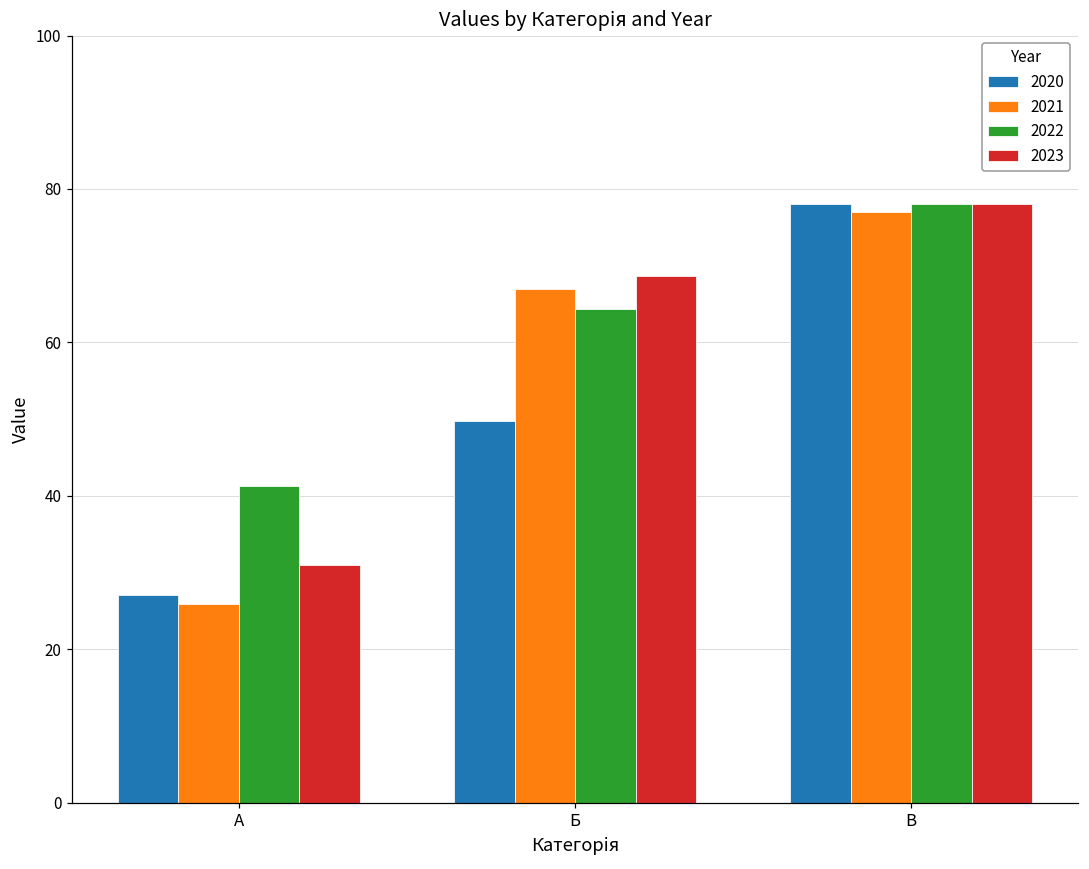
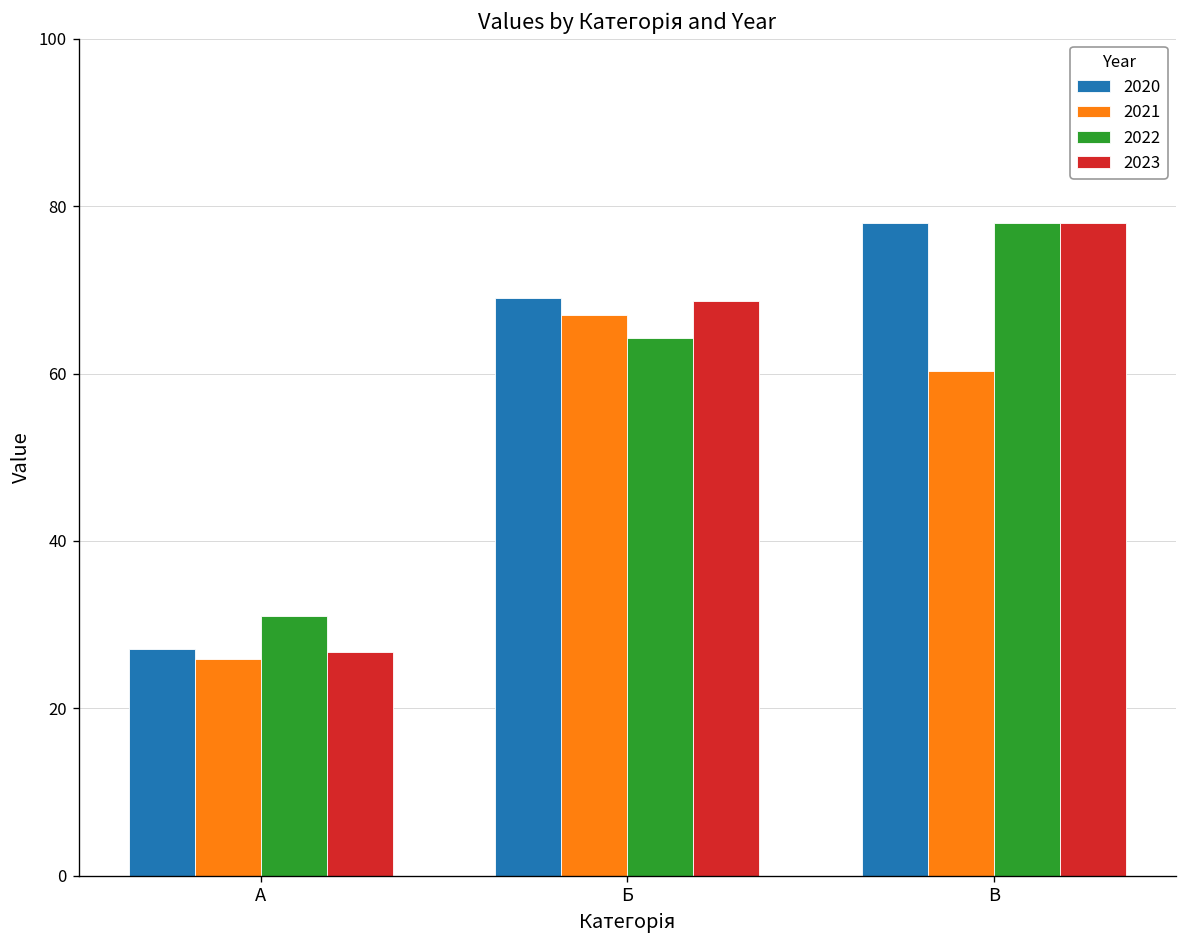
  {
    "2020": {
      "А": 27,
-     "Б": 50,
+     "Б": 69,
      "В": 78
    },
    "2021": {
      "А": 26,
      "Б": 67,
-     "В": 77
+     "В": 60
    },
    "2022": {
-     "А": 41,
+     "А": 31,
      "Б": 64,
      "В": 78
    },
    "2023": {
-     "А": 31,
+     "А": 27,
      "Б": 69,
      "В": 78
    }
  }
